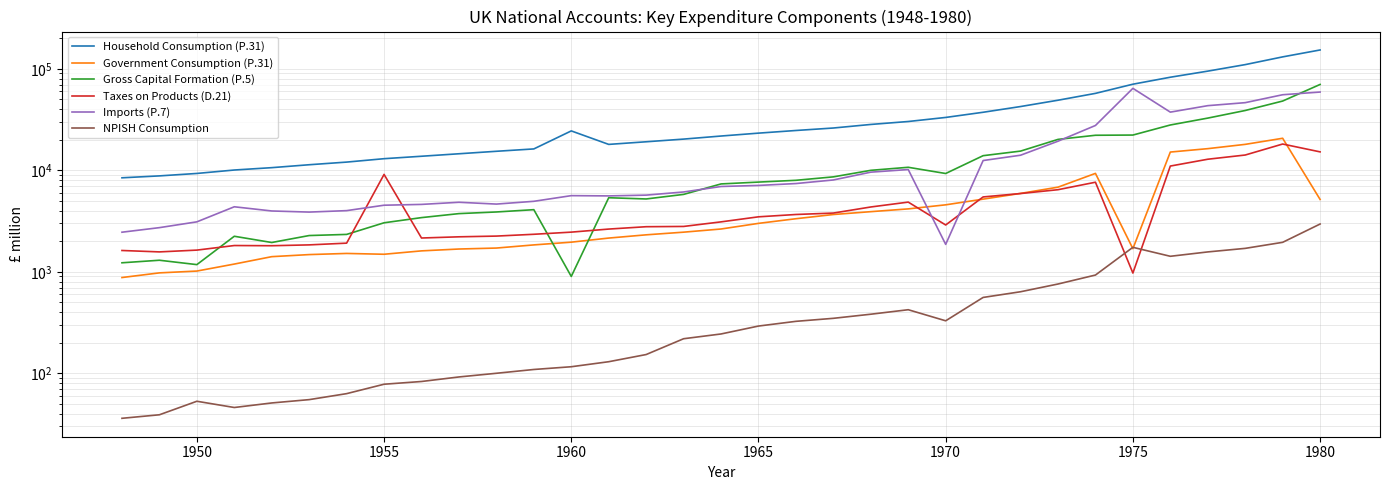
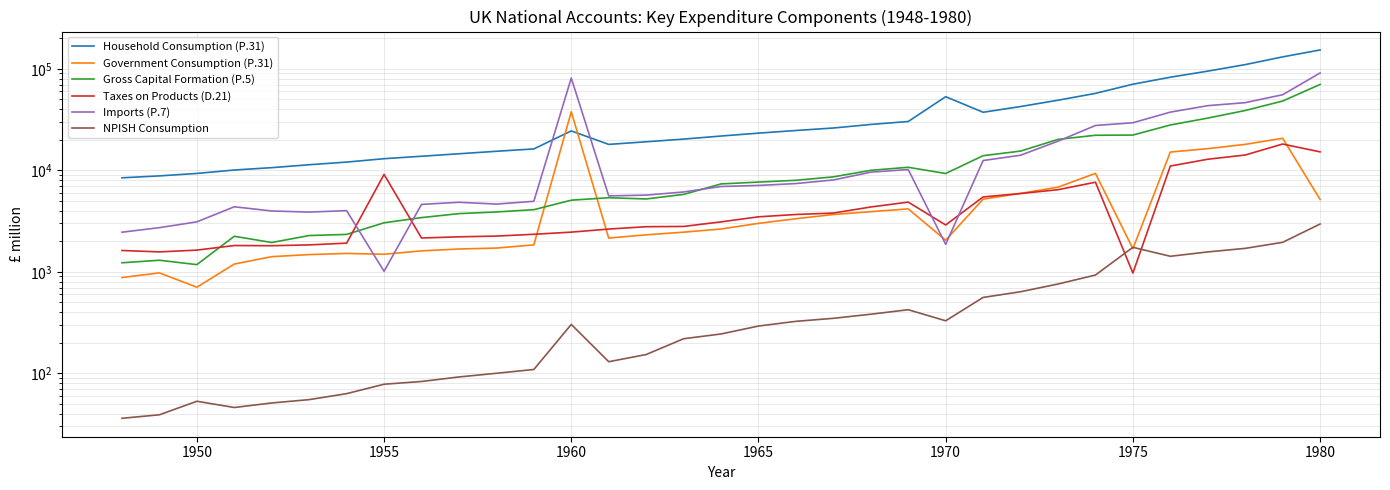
  {
    "Household Consumption (P.31)": {
      "1950": 9000,
      "1955": 13000,
      "1960": 24000,
      "1965": 23000,
-     "1970": 33000,
+     "1970": 50000,
      "1975": 70000,
      "1980": 150000
    },
    "Government Consumption (P.31)": {
-     "1950": 1000,
+     "1950": 700,
      "1955": 1500,
-     "1960": 2000,
+     "1960": 38000,
      "1965": 3000,
-     "1970": 5000,
+     "1970": 2000,
      "1980": 5000
    },
    "Gross Capital Formation (P.5)": {
      "1950": 1200,
      "1955": 3000,
-     "1960": 900,
+     "1960": 5000,
      "1965": 8000,
      "1970": 9000,
      "1975": 22000,
      "1980": 70000
    },
    "Taxes on Products (D.21)": {
      "1950": 1600,
      "1955": 9000,
      "1960": 2500,
      "1965": 3500,
      "1970": 2900,
      "1975": 1000,
      "1980": 15000
    },
    "Imports (P.7)": {
      "1950": 3100,
-     "1955": 5000,
-     "1960": 6000,
+     "1955": 1000,
+     "1960": 80000,
      "1965": 7000,
      "1970": 1900,
-     "1975": 60000,
-     "1980": 60000
+     "1975": 29000,
+     "1980": 90000
    },
    "NPISH Consumption": {
      "1950": 50,
      "1955": 80,
-     "1960": 120,
+     "1960": 300,
      "1965": 290,
      "1970": 330,
      "1980": 3000
    }
  }
